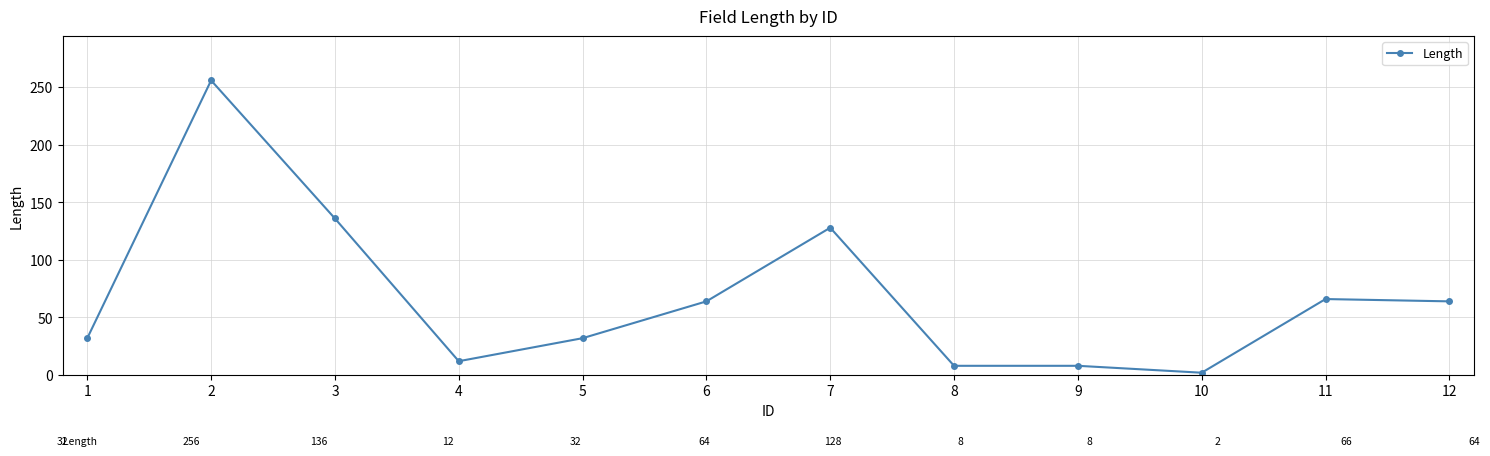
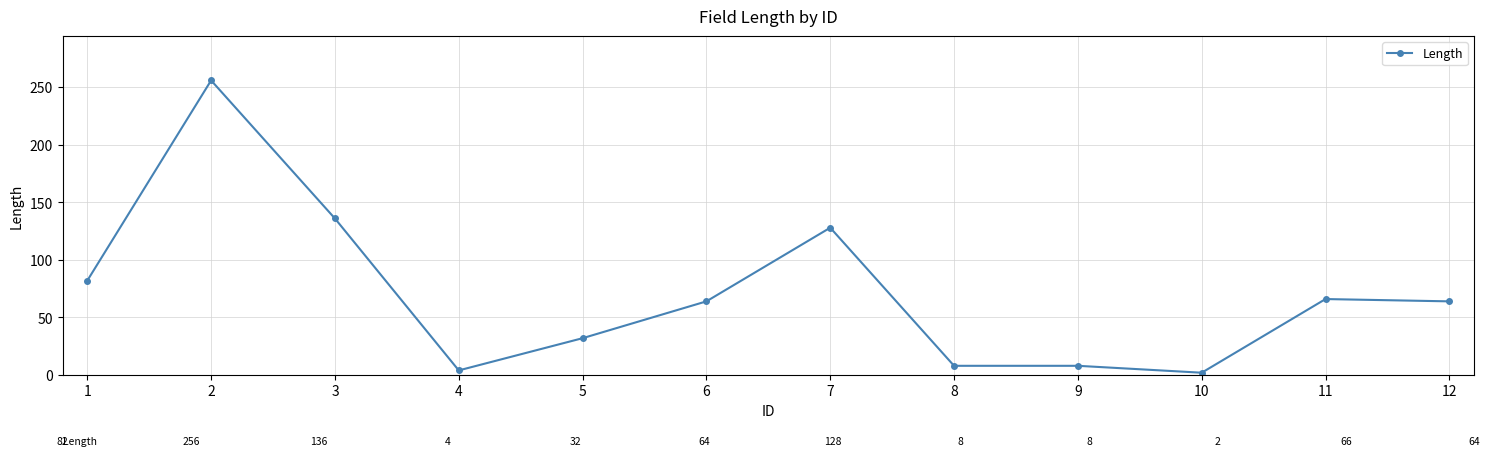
  {
-   "1": 32,
-   "4": 12
+   "1": 82,
+   "4": 4
  }
